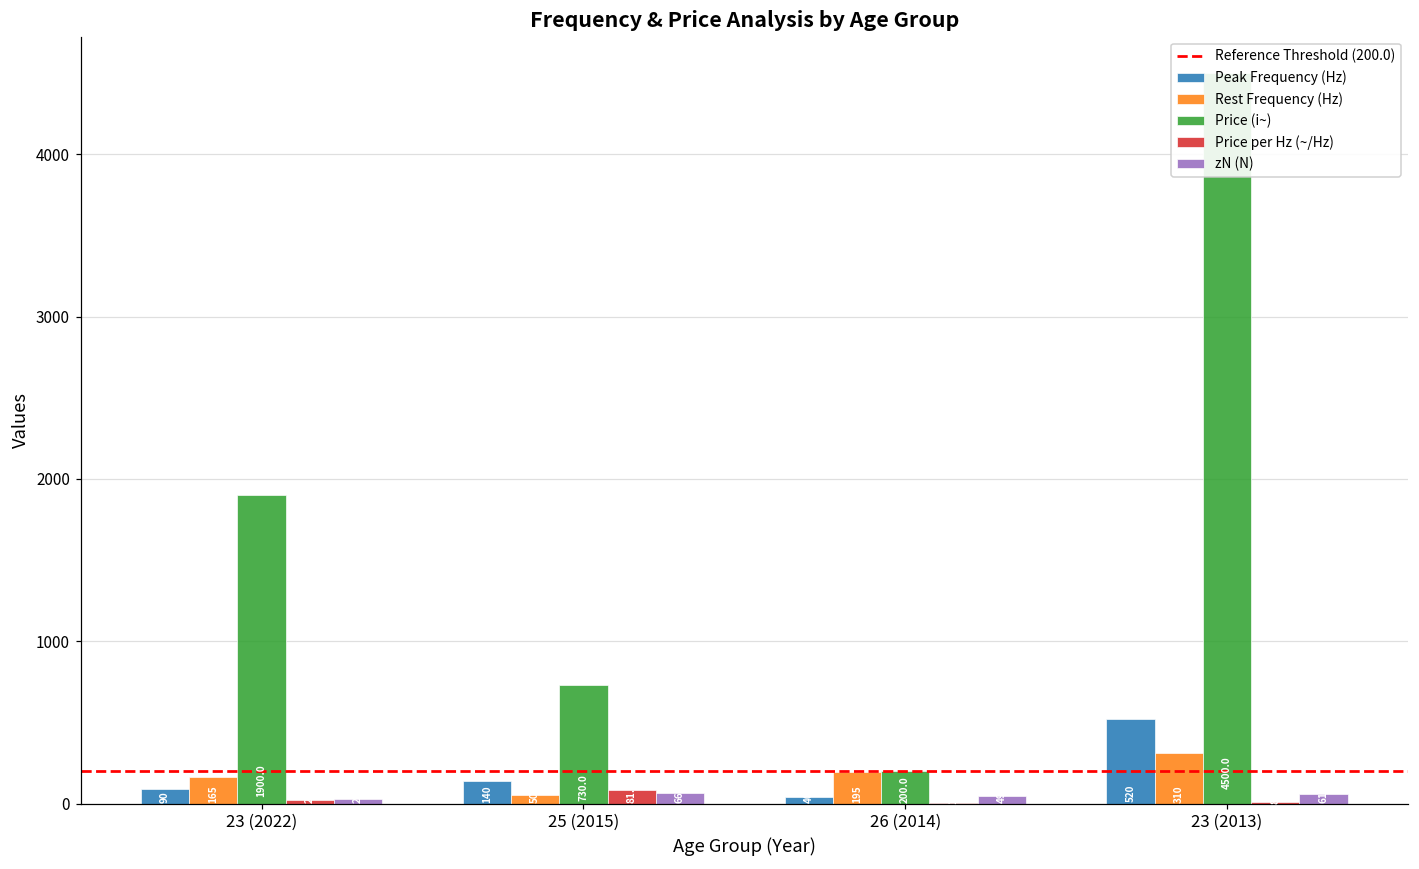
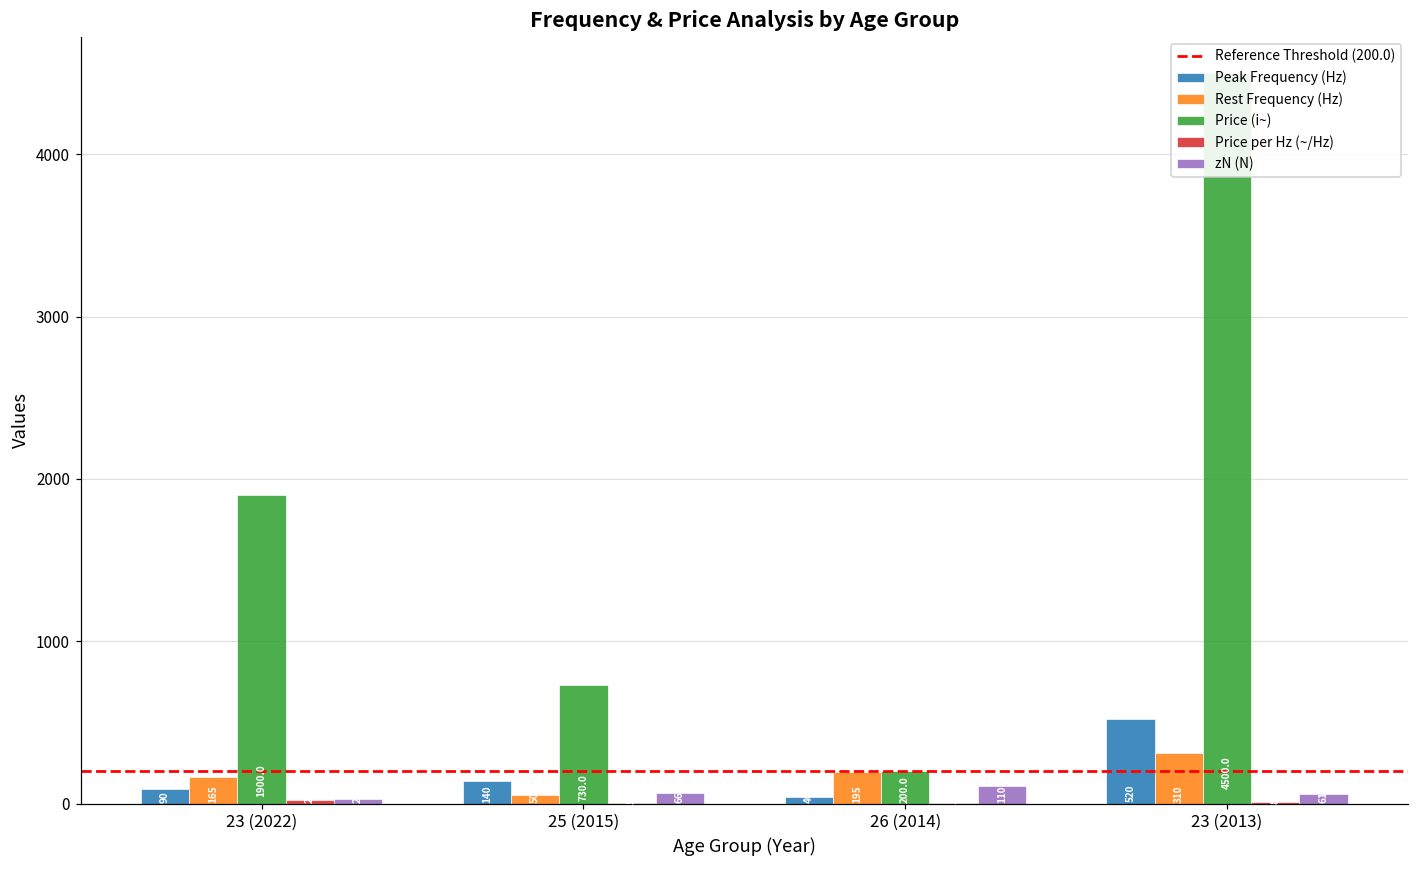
  {
    "Peak Frequency (Hz)": {
      "23 (2022)": 90,
      "25 (2015)": 140,
      "23 (2013)": 520
    },
    "Rest Frequency (Hz)": {
      "23 (2022)": 165,
      "25 (2015)": 50,
      "26 (2014)": 195,
      "23 (2013)": 310
    },
    "Price (i~)": {
      "23 (2022)": 1900.0,
      "25 (2015)": 730.0,
      "26 (2014)": 200.0
    },
    "Price per Hz (~/Hz)": {
      "23 (2022)": 20,
-     "25 (2015)": 80
+     "25 (2015)": 10
    },
    "zN (N)": {
      "23 (2022)": 30,
-     "26 (2014)": 50
+     "26 (2014)": 110
    }
  }
